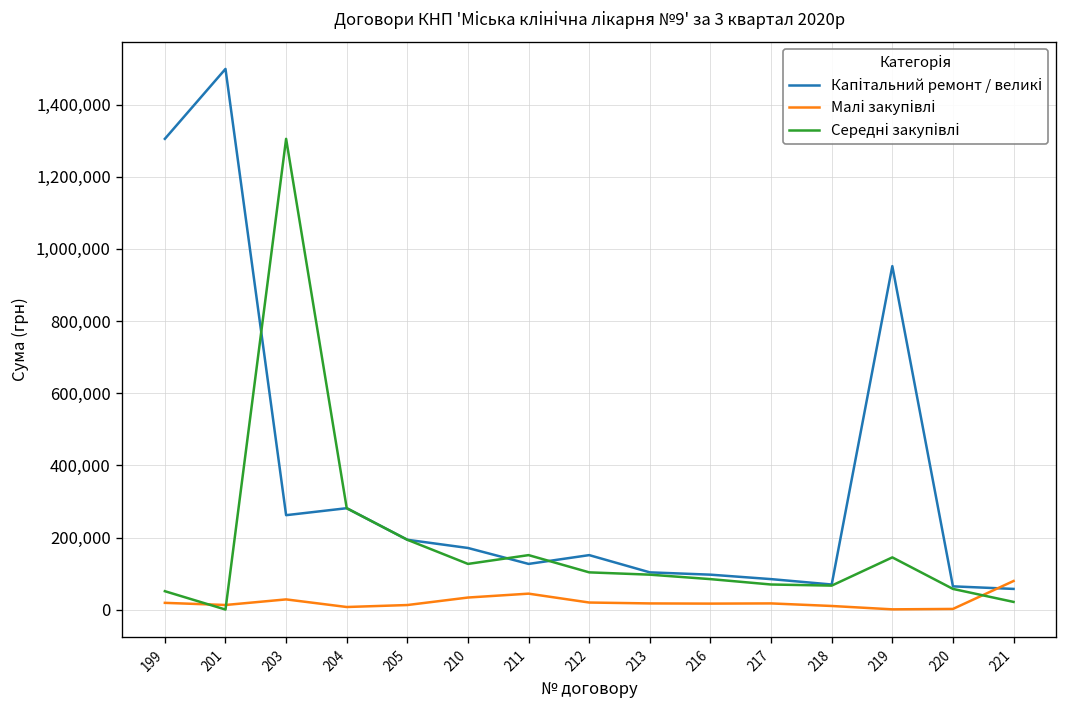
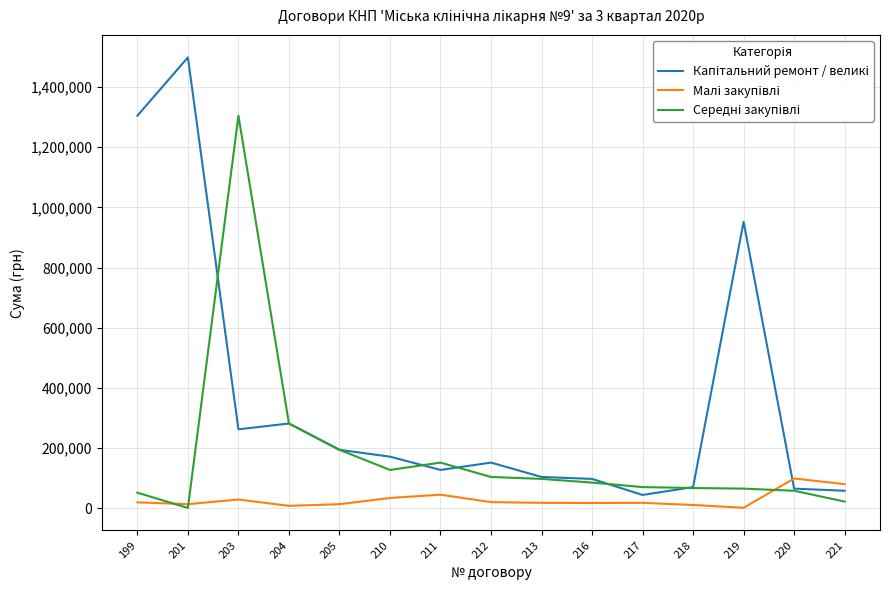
  {
    "Капітальний ремонт / великі": {
      "199": "1,300,000",
      "201": "1,500,000",
      "203": "260,000",
      "210": "170,000",
      "211": "130,000",
      "212": "150,000",
      "216": "100,000",
-     "217": "80,000",
+     "217": "40,000",
      "219": "950,000",
      "221": "60,000"
    },
    "Малі закупівлі": {
      "199": "20,000",
      "201": "10,000",
      "203": "30,000",
      "204": "10,000",
      "205": "10,000",
      "210": "30,000",
      "211": "40,000",
      "212": "20,000",
      "213": "20,000",
      "216": "20,000",
      "217": "20,000",
      "218": "10,000",
      "219": "0",
-     "220": "0",
+     "220": "100,000",
      "221": "80,000"
    },
    "Середні закупівлі": {
      "199": "50,000",
      "201": "0",
      "203": "1,300,000",
      "210": "130,000",
      "211": "150,000",
      "212": "100,000",
      "216": "80,000",
      "217": "70,000",
-     "219": "150,000",
+     "219": "60,000",
      "221": "20,000"
    }
  }
